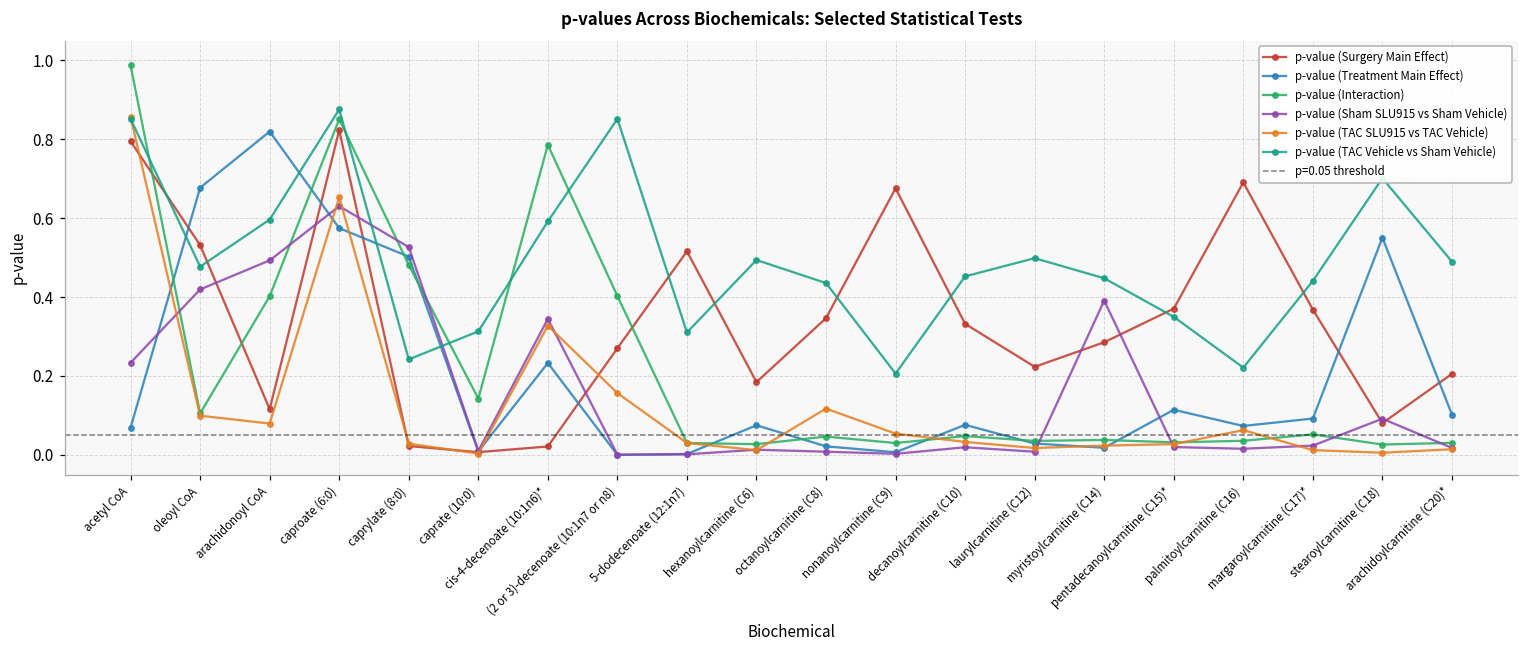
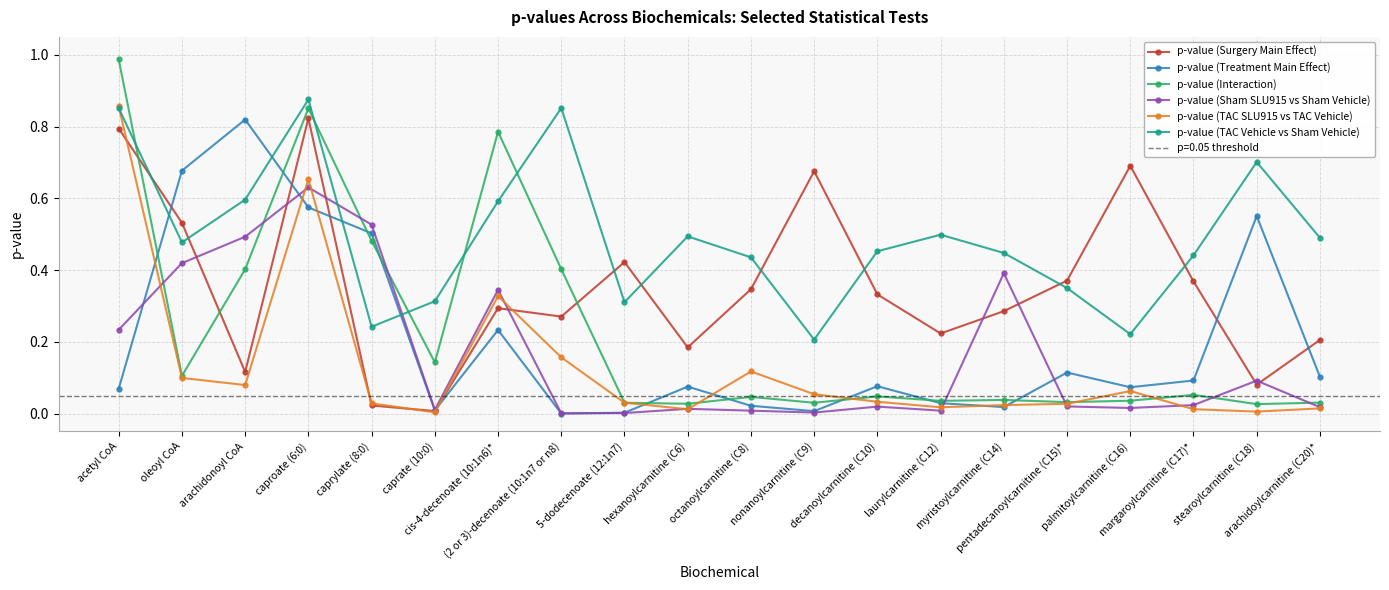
  {
    "p-value (Surgery Main Effect)": {
      "acetyl CoA": 0.79,
      "oleoyl CoA": 0.53,
      "arachidonoyl CoA": 0.12,
      "caproate (6:0)": 0.82,
-     "cis-4-decenoate (10:1n6)*": 0.02,
+     "cis-4-decenoate (10:1n6)*": 0.29,
      "(2 or 3)-decenoate (10:1n7 or n8)": 0.27,
-     "5-dodecenoate (12:1n7)": 0.52,
+     "5-dodecenoate (12:1n7)": 0.42,
      "hexanoylcarnitine (C6)": 0.18,
      "octanoylcarnitine (C8)": 0.35,
      "nonanoylcarnitine (C9)": 0.68,
      "decanoylcarnitine (C10)": 0.33,
      "laurylcarnitine (C12)": 0.22,
      "myristoylcarnitine (C14)": 0.29,
      "pentadecanoylcarnitine (C15)*": 0.37,
      "palmitoylcarnitine (C16)": 0.69,
      "margaroylcarnitine (C17)*": 0.37,
      "stearoylcarnitine (C18)": 0.08,
      "arachidoylcarnitine (C20)*": 0.21
    },
    "p-value (Treatment Main Effect)": {
      "acetyl CoA": 0.07,
      "oleoyl CoA": 0.68,
      "arachidonoyl CoA": 0.82,
      "caproate (6:0)": 0.57,
      "caprylate (8:0)": 0.50,
      "cis-4-decenoate (10:1n6)*": 0.23,
      "hexanoylcarnitine (C6)": 0.08,
      "octanoylcarnitine (C8)": 0.02,
      "decanoylcarnitine (C10)": 0.08,
      "pentadecanoylcarnitine (C15)*": 0.11,
      "palmitoylcarnitine (C16)": 0.07,
      "margaroylcarnitine (C17)*": 0.09,
      "stearoylcarnitine (C18)": 0.55,
      "arachidoylcarnitine (C20)*": 0.10
    },
    "p-value (Sham SLU915 vs Sham Vehicle)": {
      "acetyl CoA": 0.23,
      "oleoyl CoA": 0.42,
      "arachidonoyl CoA": 0.49,
      "caproate (6:0)": 0.63,
      "caprylate (8:0)": 0.53,
      "cis-4-decenoate (10:1n6)*": 0.34,
      "octanoylcarnitine (C8)": 0.01,
      "decanoylcarnitine (C10)": 0.02,
      "laurylcarnitine (C12)": 0.01,
      "myristoylcarnitine (C14)": 0.39,
      "pentadecanoylcarnitine (C15)*": 0.02,
      "palmitoylcarnitine (C16)": 0.02,
      "margaroylcarnitine (C17)*": 0.02,
      "stearoylcarnitine (C18)": 0.09
    },
    "p-value (TAC SLU915 vs TAC Vehicle)": {
      "arachidonoyl CoA": 0.08,
      "caproate (6:0)": 0.65,
      "cis-4-decenoate (10:1n6)*": 0.33,
      "(2 or 3)-decenoate (10:1n7 or n8)": 0.16,
      "octanoylcarnitine (C8)": 0.12,
      "nonanoylcarnitine (C9)": 0.05,
      "decanoylcarnitine (C10)": 0.03,
      "laurylcarnitine (C12)": 0.02,
      "palmitoylcarnitine (C16)": 0.06,
      "margaroylcarnitine (C17)*": 0.01,
      "stearoylcarnitine (C18)": 0.01
    }
  }
